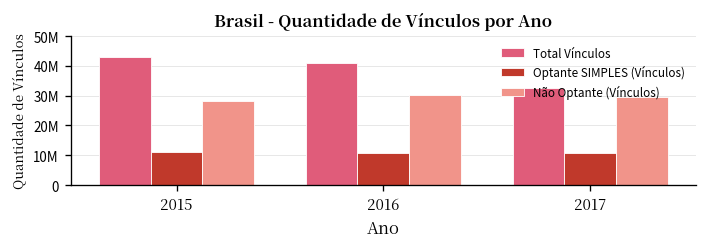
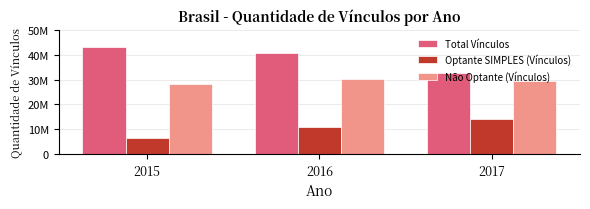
  {
    "Total Vínculos": {
      "2015": 43000000,
      "2016": 41000000,
      "2017": 33000000
    },
    "Optante SIMPLES (Vínculos)": {
-     "2015": 11000000,
+     "2015": 6000000,
      "2016": 11000000,
-     "2017": 11000000
+     "2017": 14000000
    },
    "Não Optante (Vínculos)": {
      "2015": 28000000,
      "2016": 30000000,
      "2017": 29000000
    }
  }
